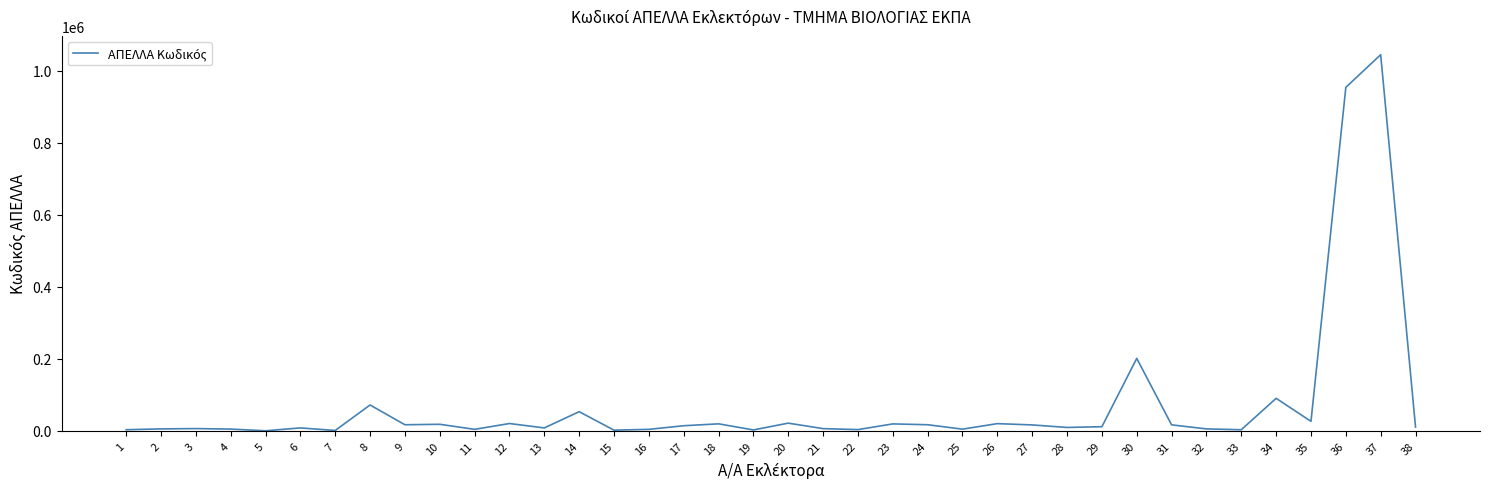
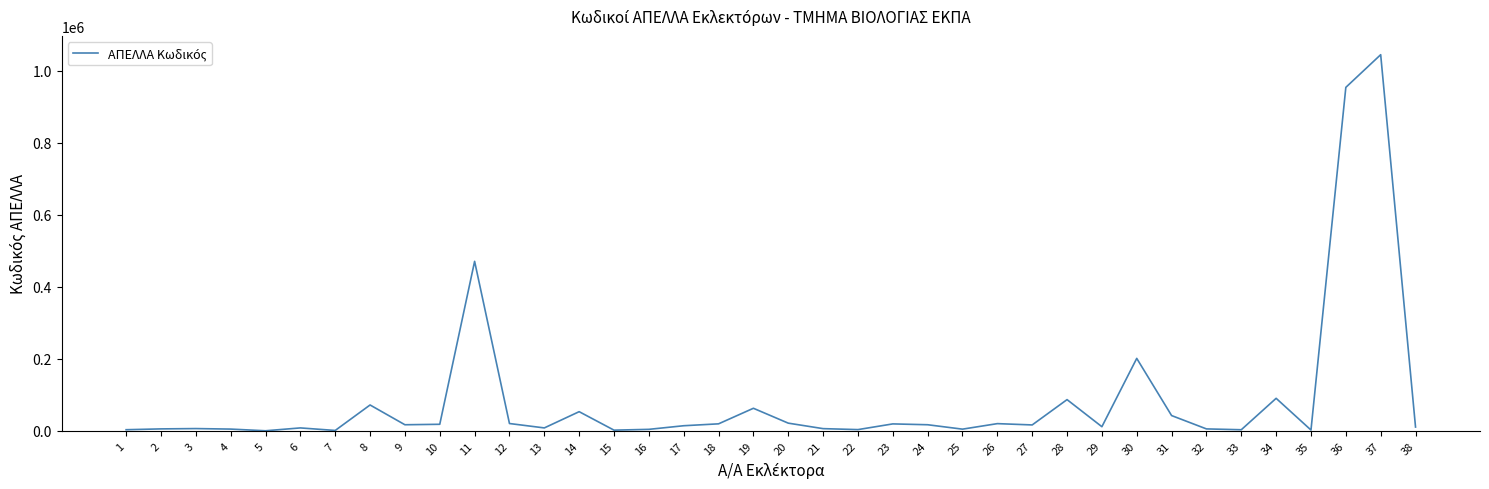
  {
    "1": 0,
    "2": 10000,
    "3": 10000,
    "4": 0,
    "5": 0,
    "6": 10000,
    "7": 0,
    "8": 70000,
    "9": 20000,
    "10": 20000,
-   "11": 0,
+   "11": 470000,
    "12": 20000,
    "13": 10000,
    "14": 50000,
    "15": 0,
    "16": 0,
    "17": 10000,
    "18": 20000,
-   "19": 0,
+   "19": 60000,
    "20": 20000,
    "21": 10000,
    "22": 0,
    "23": 20000,
    "24": 20000,
    "25": 0,
    "26": 20000,
    "27": 20000,
-   "28": 10000,
+   "28": 90000,
    "29": 10000,
    "30": 200000,
-   "31": 20000,
+   "31": 40000,
    "32": 10000,
    "33": 0,
    "34": 90000,
-   "35": 30000,
+   "35": 0,
    "36": 950000,
    "37": 1040000,
    "38": 10000
  }
